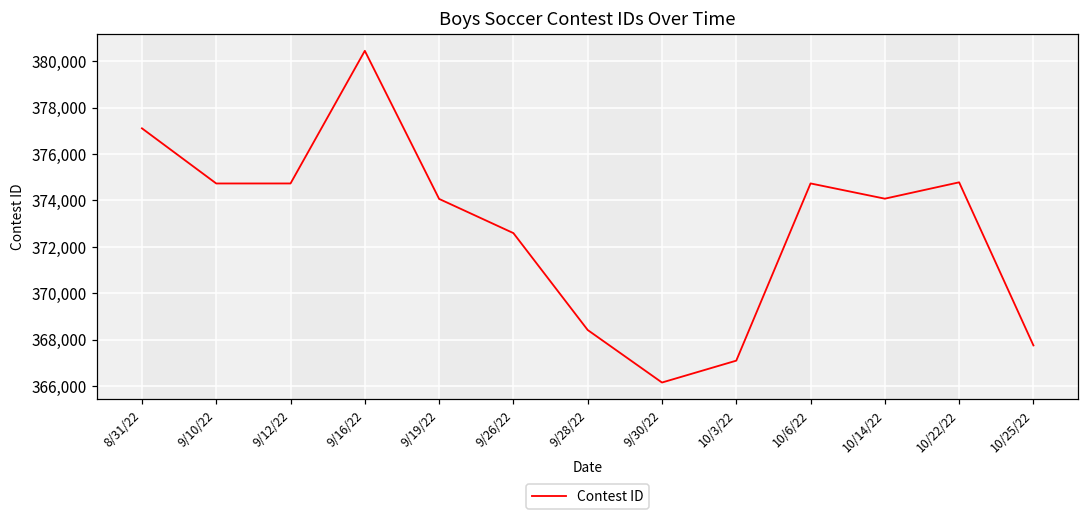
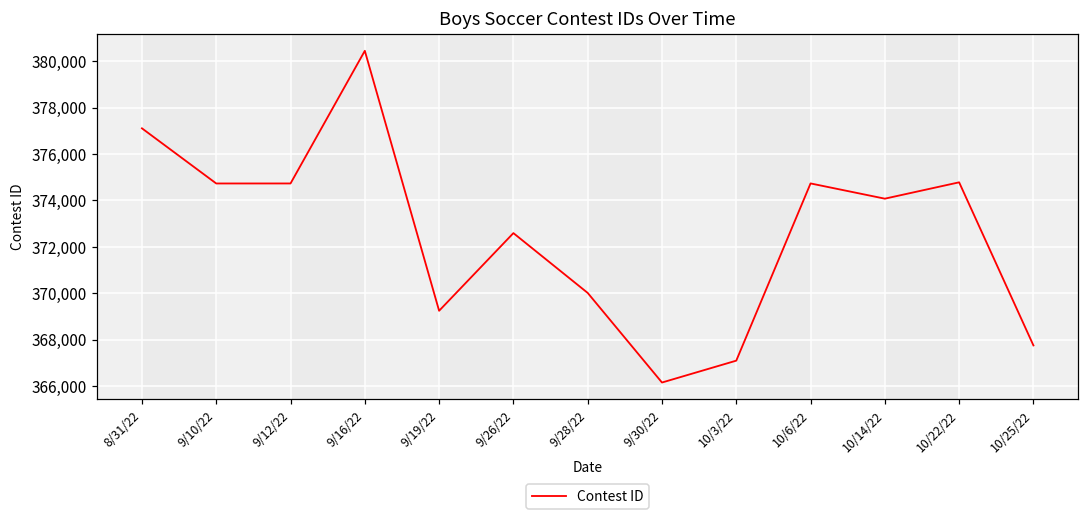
  {
    "8/31/22": "377,100",
    "9/10/22": "374,700",
    "9/12/22": "374,700",
    "9/16/22": "380,500",
-   "9/19/22": "374,100",
+   "9/19/22": "369,200",
    "9/26/22": "372,600",
-   "9/28/22": "368,400",
+   "9/28/22": "370,000",
    "9/30/22": "366,200",
    "10/3/22": "367,100",
    "10/6/22": "374,700",
    "10/14/22": "374,100",
    "10/22/22": "374,800",
    "10/25/22": "367,800"
  }
